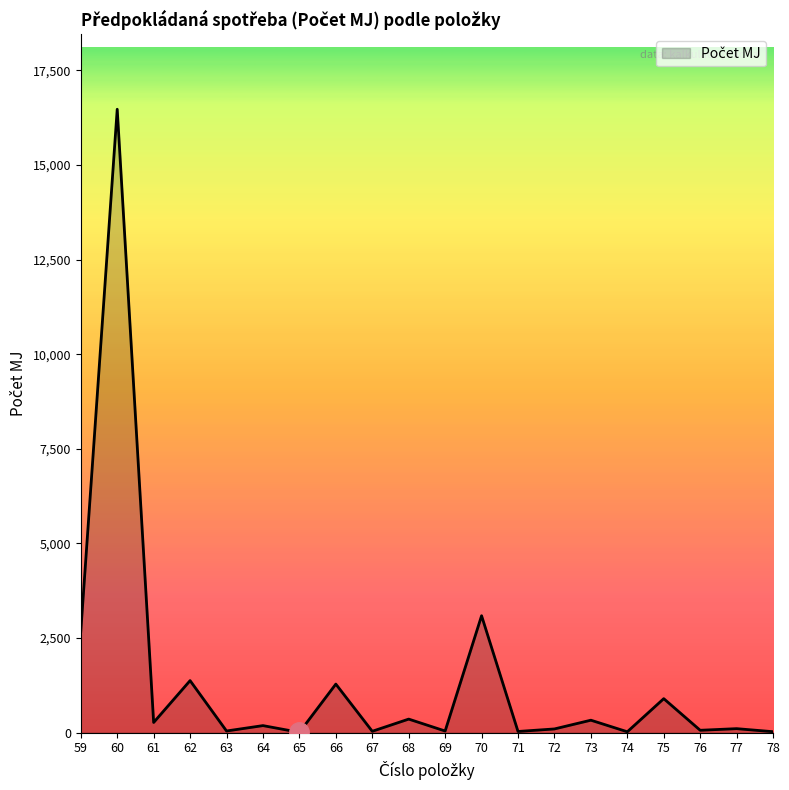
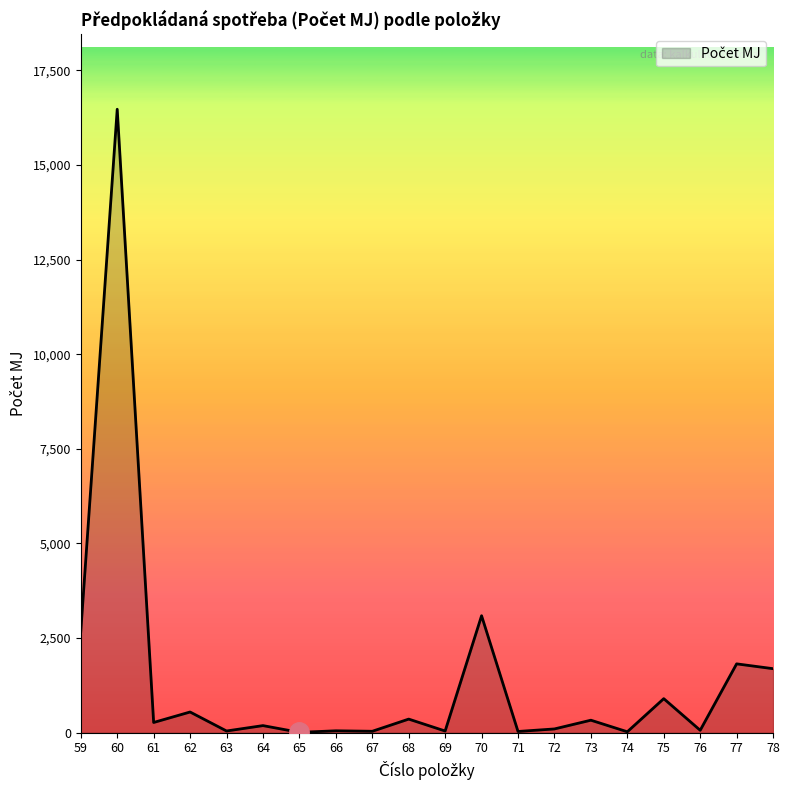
  {
    "Počet MJ": {
      "59": "2,700",
      "60": "16,500",
      "61": "300",
-     "62": "1,400",
+     "62": "500",
      "63": "0",
      "64": "200",
-     "66": "1,300",
+     "66": "100",
      "67": "0",
      "68": "400",
      "69": "0",
      "70": "3,100",
      "71": "0",
      "72": "100",
      "73": "300",
      "74": "0",
      "75": "900",
      "76": "100",
-     "77": "100",
-     "78": "0"
+     "77": "1,800",
+     "78": "1,700"
    }
  }
